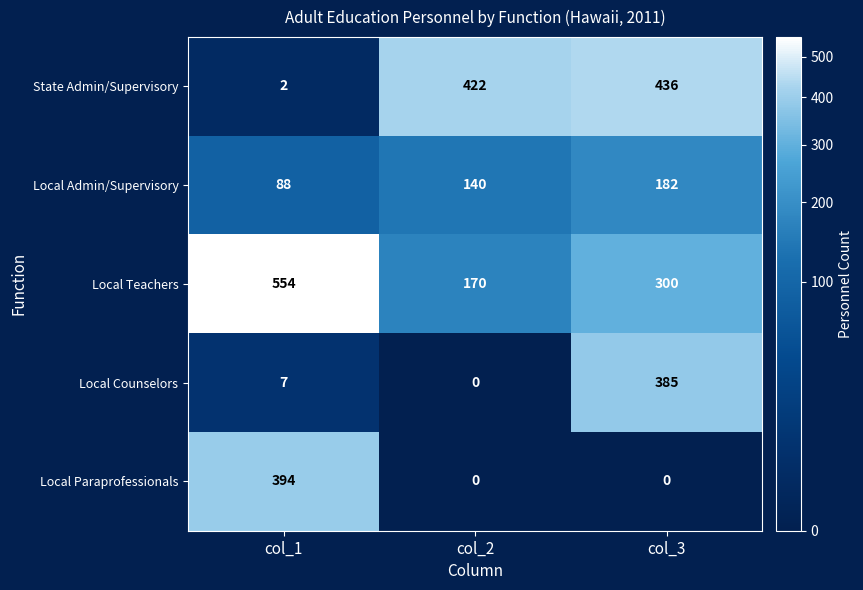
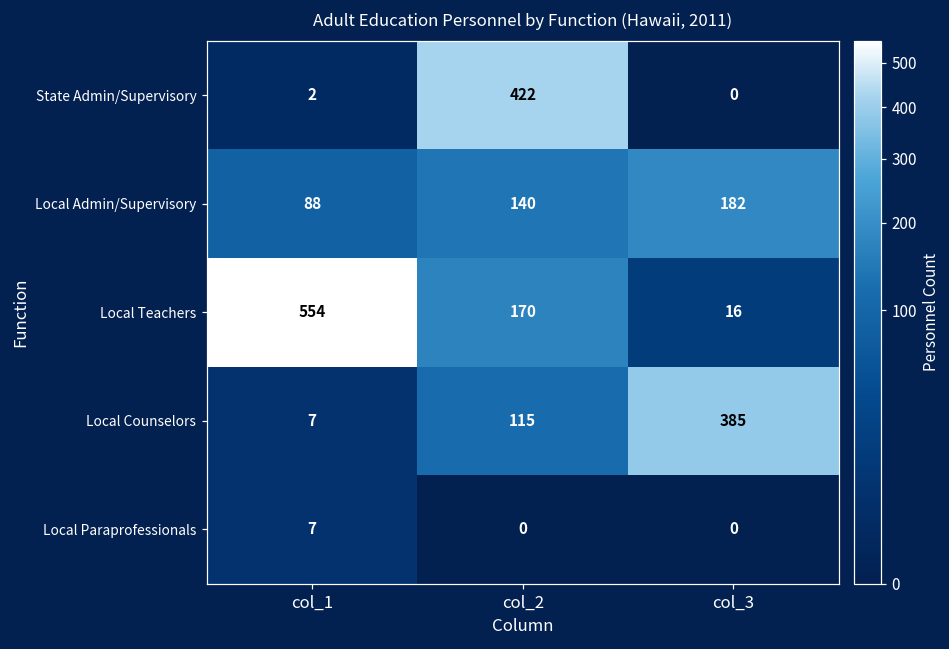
  {
    "State Admin/Supervisory": {
      "col_1": 2,
      "col_2": 422,
-     "col_3": 436
+     "col_3": 0
    },
    "Local Admin/Supervisory": {
      "col_1": 88,
      "col_2": 140,
      "col_3": 182
    },
    "Local Teachers": {
      "col_1": 554,
      "col_2": 170,
-     "col_3": 300
+     "col_3": 16
    },
    "Local Counselors": {
      "col_1": 7,
-     "col_2": 0,
+     "col_2": 115,
      "col_3": 385
    },
    "Local Paraprofessionals": {
-     "col_1": 394,
+     "col_1": 7,
      "col_2": 0,
      "col_3": 0
    }
  }
